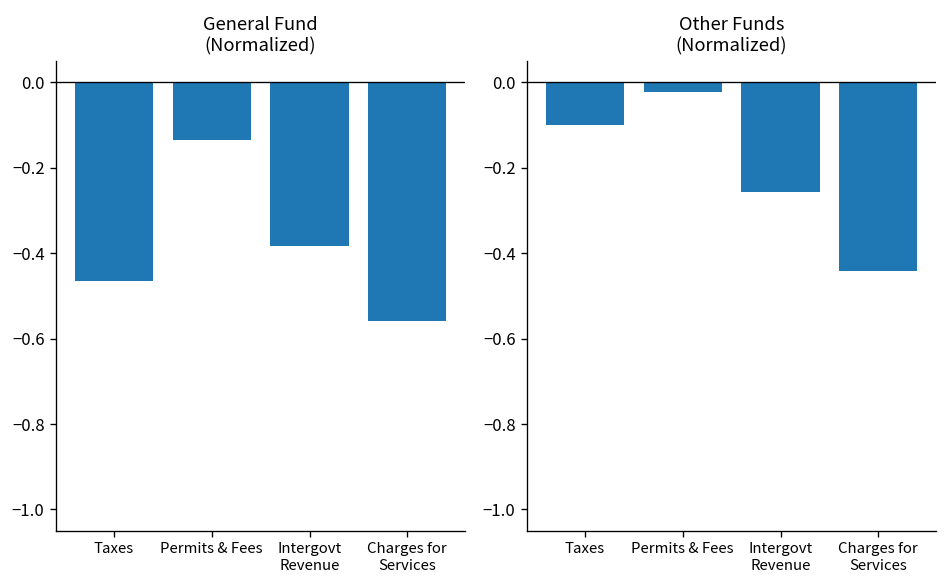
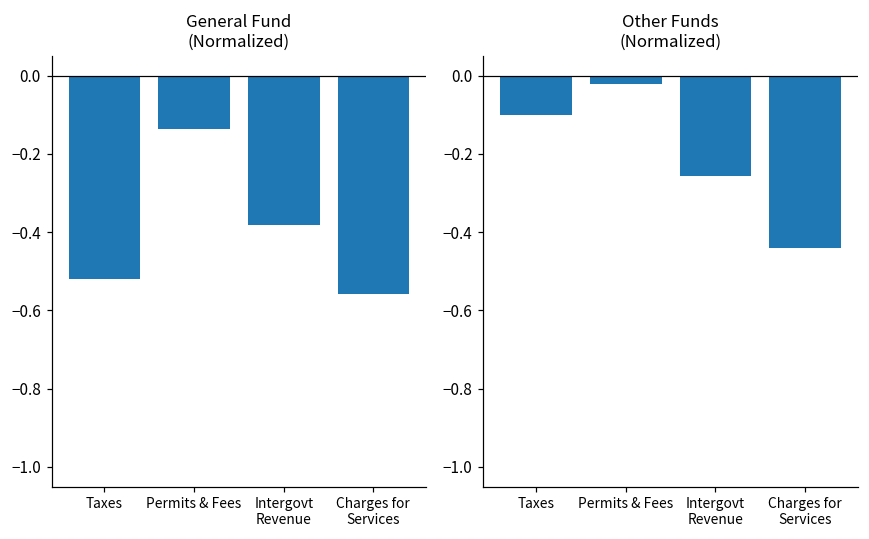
  {
    "General Fund (Normalized)": {
-     "Taxes": -0.46,
+     "Taxes": -0.52,
      "Permits & Fees": -0.14,
      "Intergovt Revenue": -0.38,
      "Charges for Services": -0.56
    },
    "Other Funds (Normalized)": {
      "Taxes": -0.10,
      "Permits & Fees": -0.02,
      "Intergovt Revenue": -0.26,
      "Charges for Services": -0.44
    }
  }
